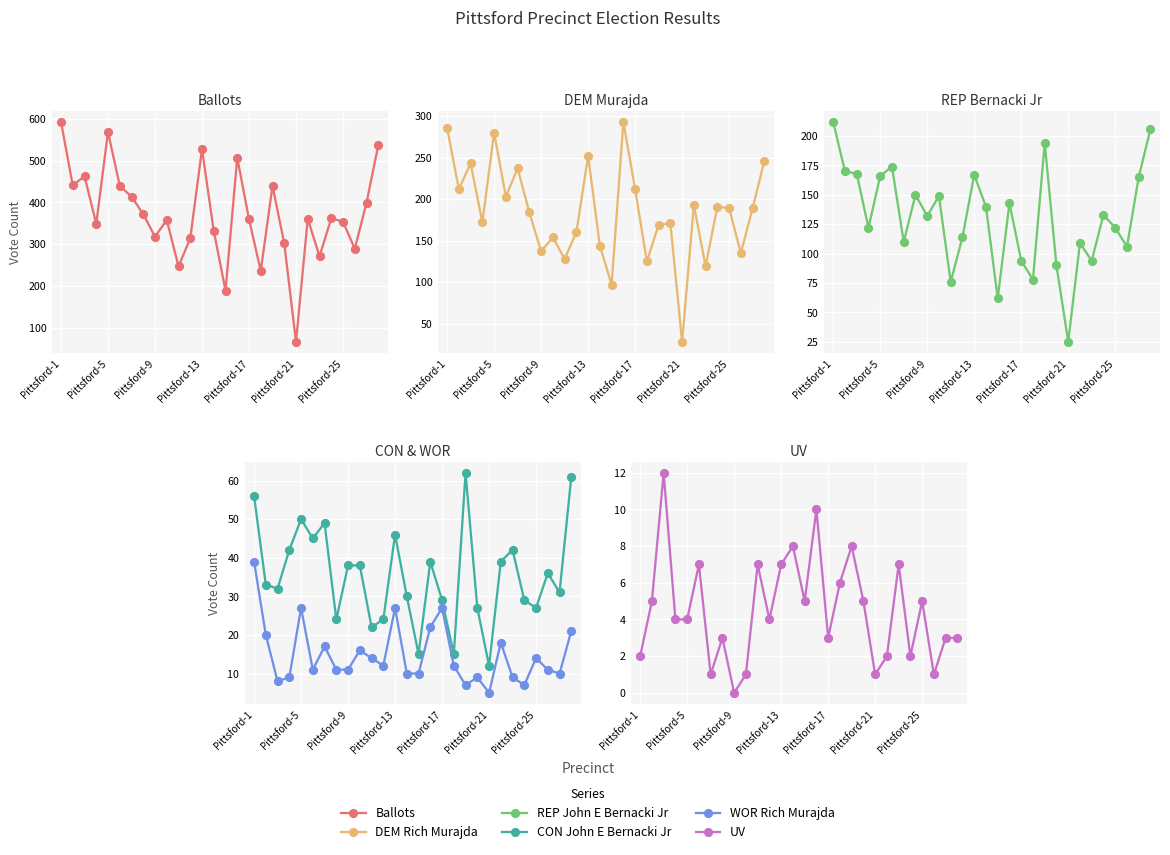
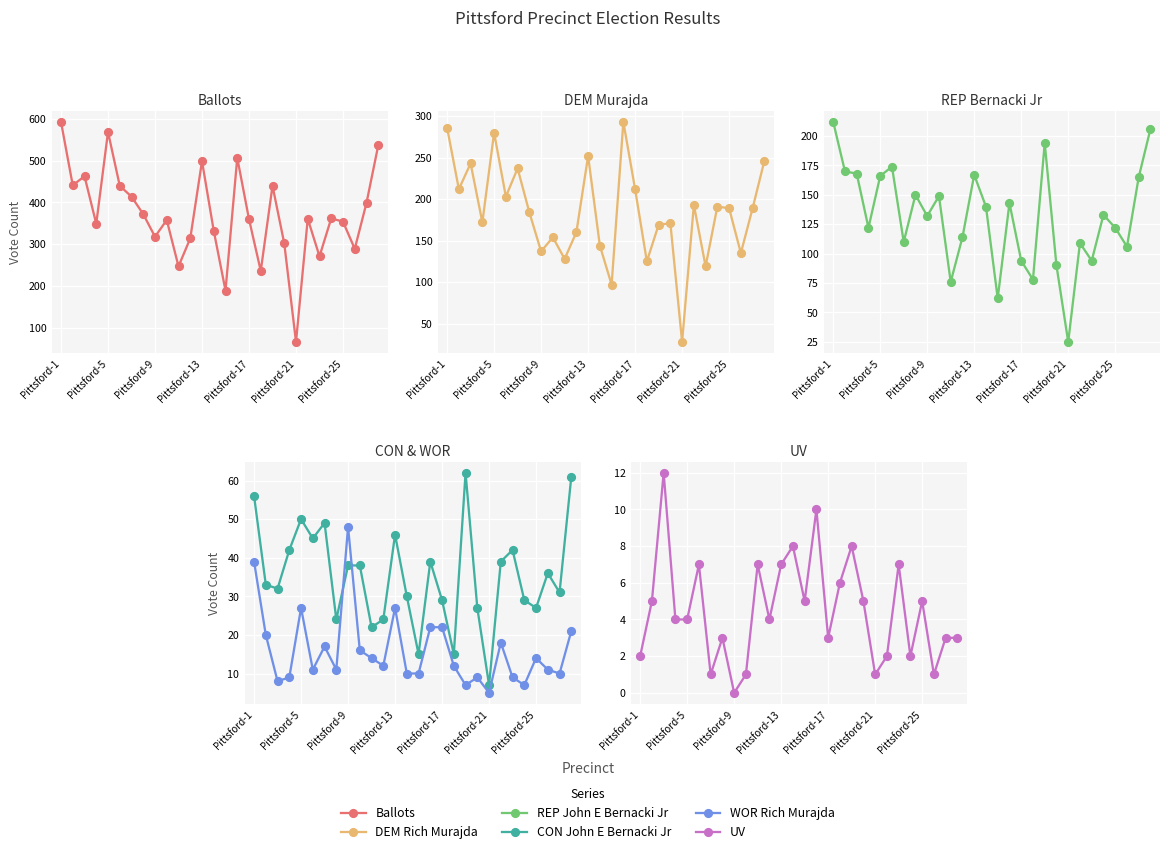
  {
    "Ballots": {
      "Pittsford-1": 590,
      "Pittsford-5": 570,
      "Pittsford-9": 320,
-     "Pittsford-13": 530,
+     "Pittsford-13": 500,
      "Pittsford-17": 360,
      "Pittsford-21": 70,
      "Pittsford-25": 350
    },
    "DEM Murajda": {
      "Pittsford-1": 290,
      "Pittsford-5": 280,
      "Pittsford-9": 140,
      "Pittsford-13": 250,
      "Pittsford-17": 210,
      "Pittsford-21": 30,
      "Pittsford-25": 190
    },
    "REP Bernacki Jr": {
      "Pittsford-1": 212,
      "Pittsford-5": 166,
      "Pittsford-9": 132,
      "Pittsford-13": 167,
      "Pittsford-17": 94,
      "Pittsford-21": 25,
      "Pittsford-25": 122
    },
    "CON & WOR": {
      "CON John E Bernacki Jr": {
        "Pittsford-1": 56,
        "Pittsford-5": 50,
        "Pittsford-9": 38,
        "Pittsford-13": 46,
        "Pittsford-17": 29,
-       "Pittsford-21": 12,
+       "Pittsford-21": 7,
        "Pittsford-25": 27
      },
      "WOR Rich Murajda": {
        "Pittsford-1": 39,
        "Pittsford-5": 27,
-       "Pittsford-9": 11,
+       "Pittsford-9": 48,
        "Pittsford-13": 27,
-       "Pittsford-17": 27,
+       "Pittsford-17": 22,
        "Pittsford-21": 5,
        "Pittsford-25": 14
      }
    },
    "UV": {
      "Pittsford-1": 2.0,
      "Pittsford-5": 4.0,
      "Pittsford-9": 0.0,
      "Pittsford-13": 7.0,
      "Pittsford-17": 3.0,
      "Pittsford-21": 1.0,
      "Pittsford-25": 5.0
    }
  }
